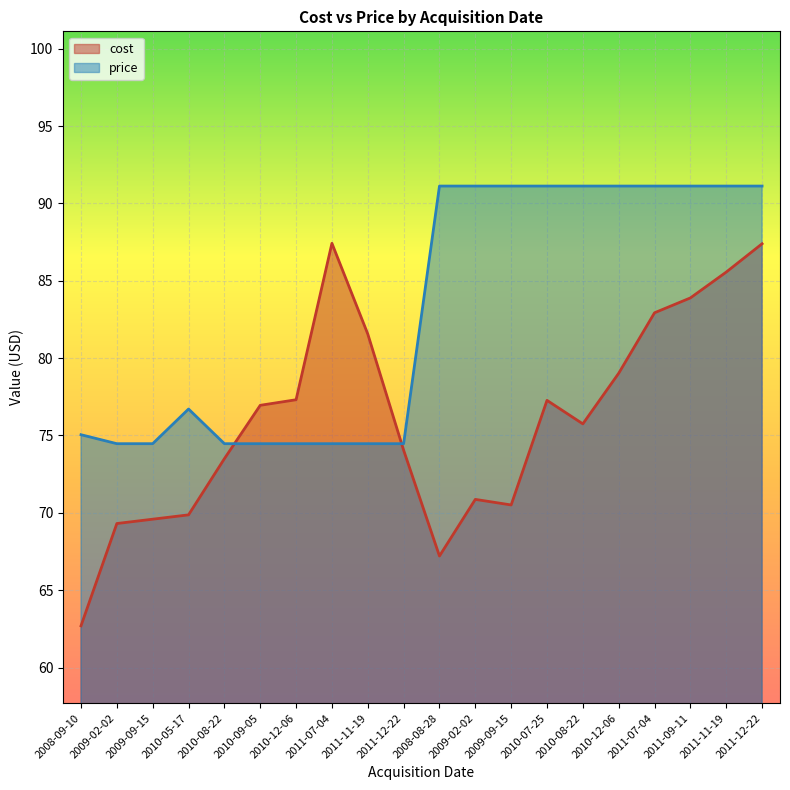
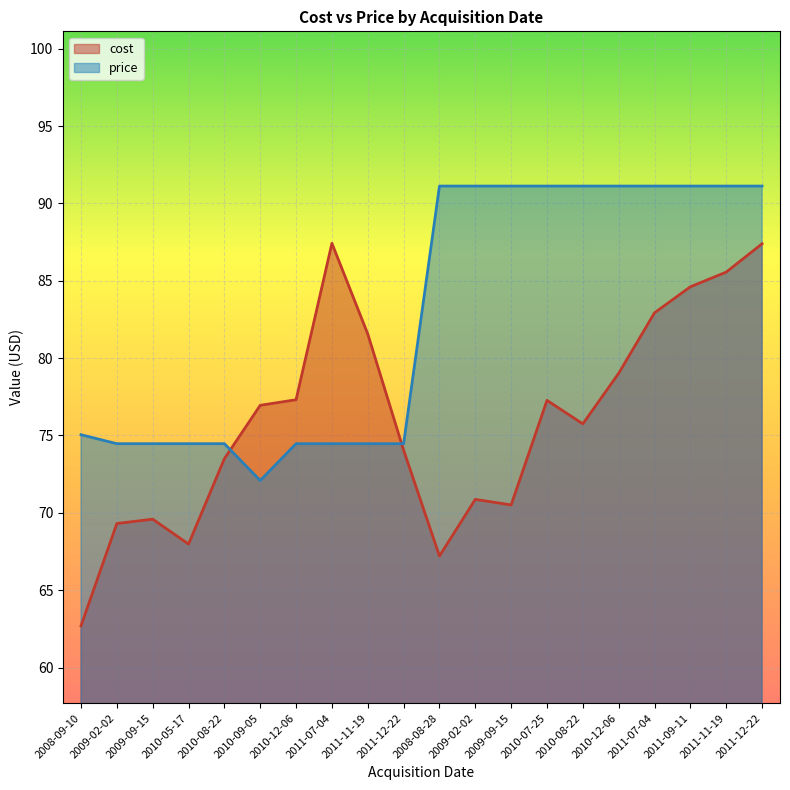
  {
    "cost": {
      "2008-09-10": 62.7,
-     "2010-05-17": 69.9,
+     "2010-05-17": 68.0,
      "2010-09-05": 77.0,
      "2008-08-28": 67.2,
      "2010-07-25": 77.3,
-     "2011-09-11": 83.9
+     "2011-09-11": 84.6
    },
    "price": {
      "2008-09-10": 75.1,
-     "2010-05-17": 76.7,
-     "2010-09-05": 74.5,
+     "2010-05-17": 74.5,
+     "2010-09-05": 72.1,
      "2008-08-28": 91.1,
      "2010-07-25": 91.1,
      "2011-09-11": 91.1
    }
  }
